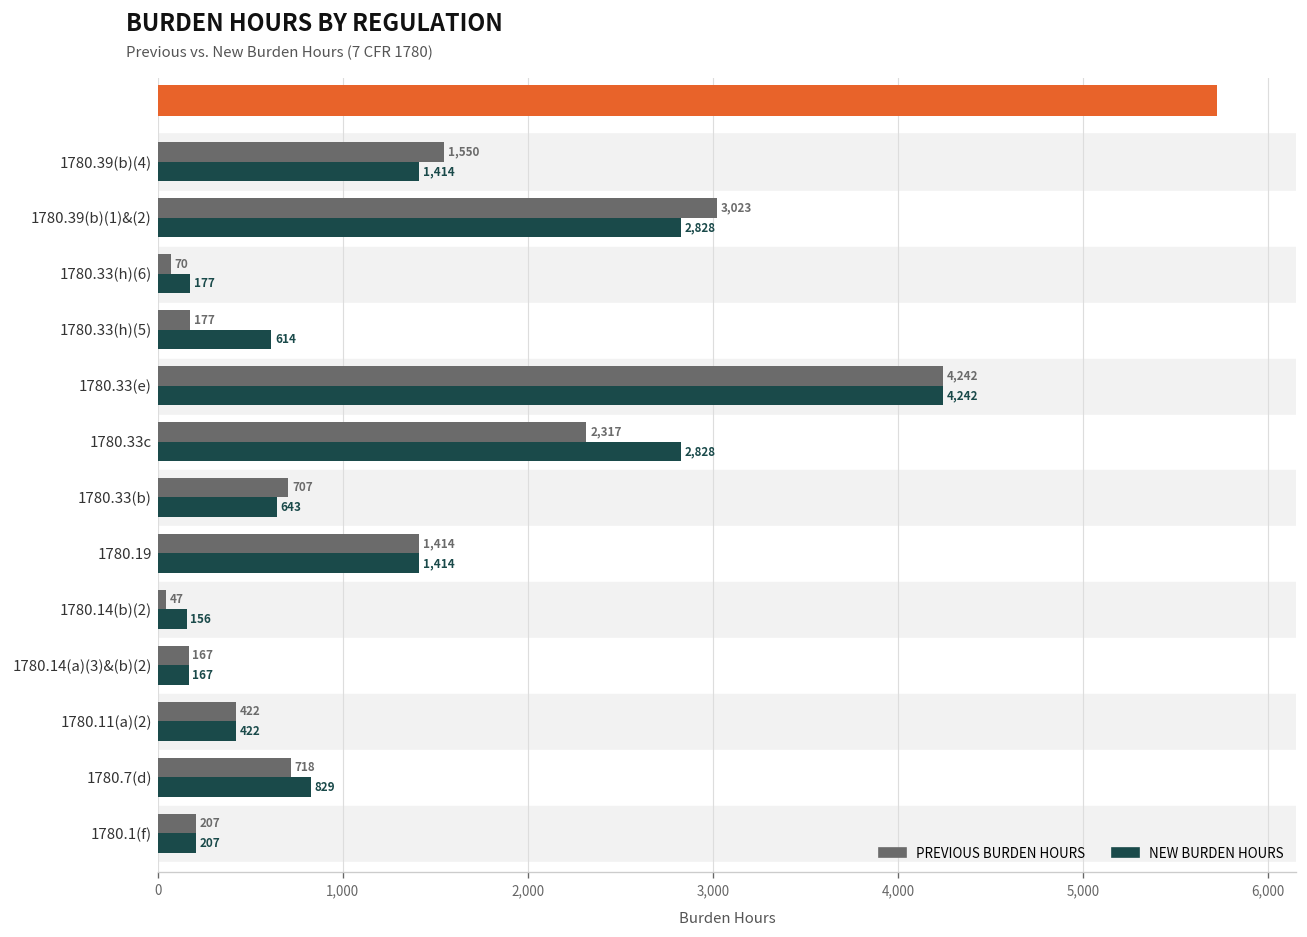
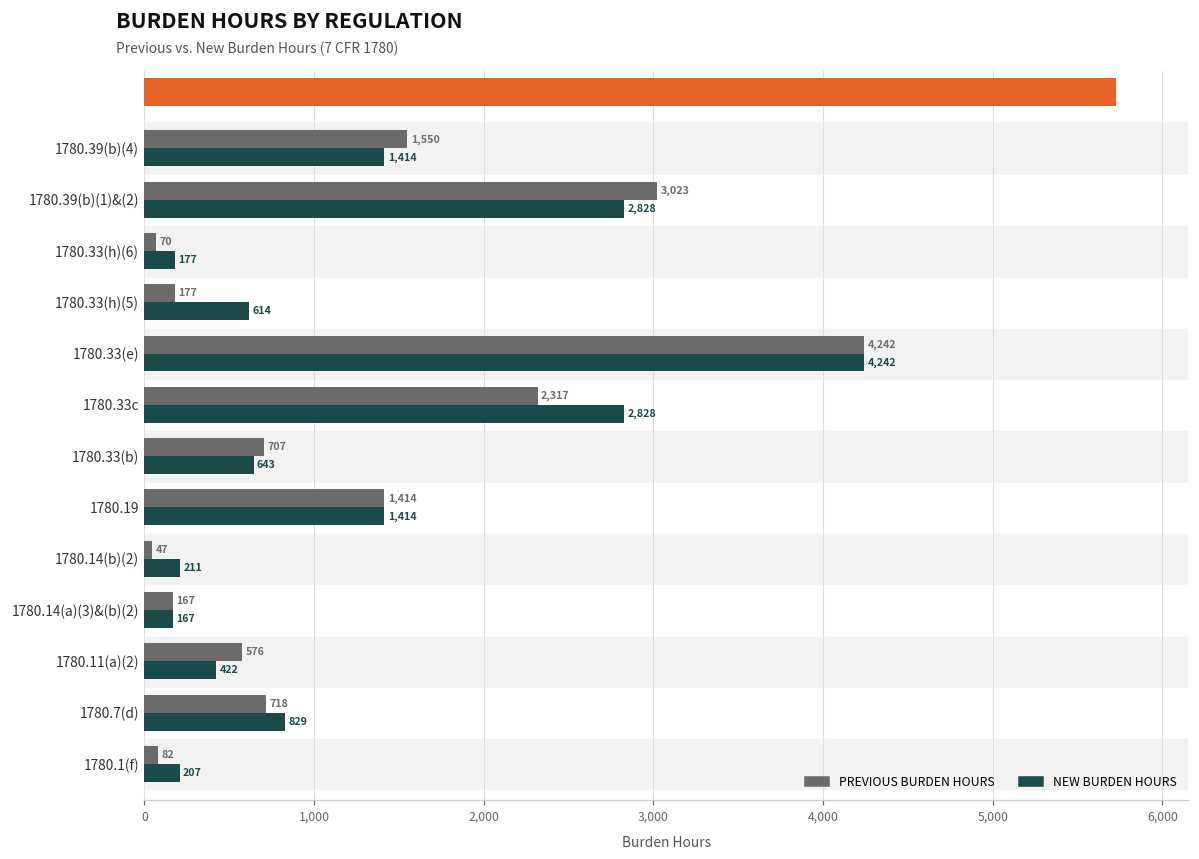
  {
    "PREVIOUS BURDEN HOURS": {
      "1780.39(b)(4)": "1,550",
      "1780.39(b)(1)&(2)": "3,023",
      "1780.33(h)(6)": "70",
      "1780.33(h)(5)": "177",
      "1780.33(e)": "4,242",
      "1780.33c": "2,317",
      "1780.33(b)": "707",
      "1780.19": "1,414",
      "1780.14(b)(2)": "47",
      "1780.14(a)(3)&(b)(2)": "167",
-     "1780.11(a)(2)": "422",
+     "1780.11(a)(2)": "576",
      "1780.7(d)": "718",
-     "1780.1(f)": "207"
+     "1780.1(f)": "82"
    },
    "NEW BURDEN HOURS": {
      "1780.39(b)(4)": "1,414",
      "1780.39(b)(1)&(2)": "2,828",
      "1780.33(h)(6)": "177",
      "1780.33(h)(5)": "614",
      "1780.33(e)": "4,242",
      "1780.33c": "2,828",
      "1780.33(b)": "643",
      "1780.19": "1,414",
-     "1780.14(b)(2)": "156",
+     "1780.14(b)(2)": "211",
      "1780.14(a)(3)&(b)(2)": "167",
      "1780.11(a)(2)": "422",
      "1780.7(d)": "829",
      "1780.1(f)": "207"
    }
  }
